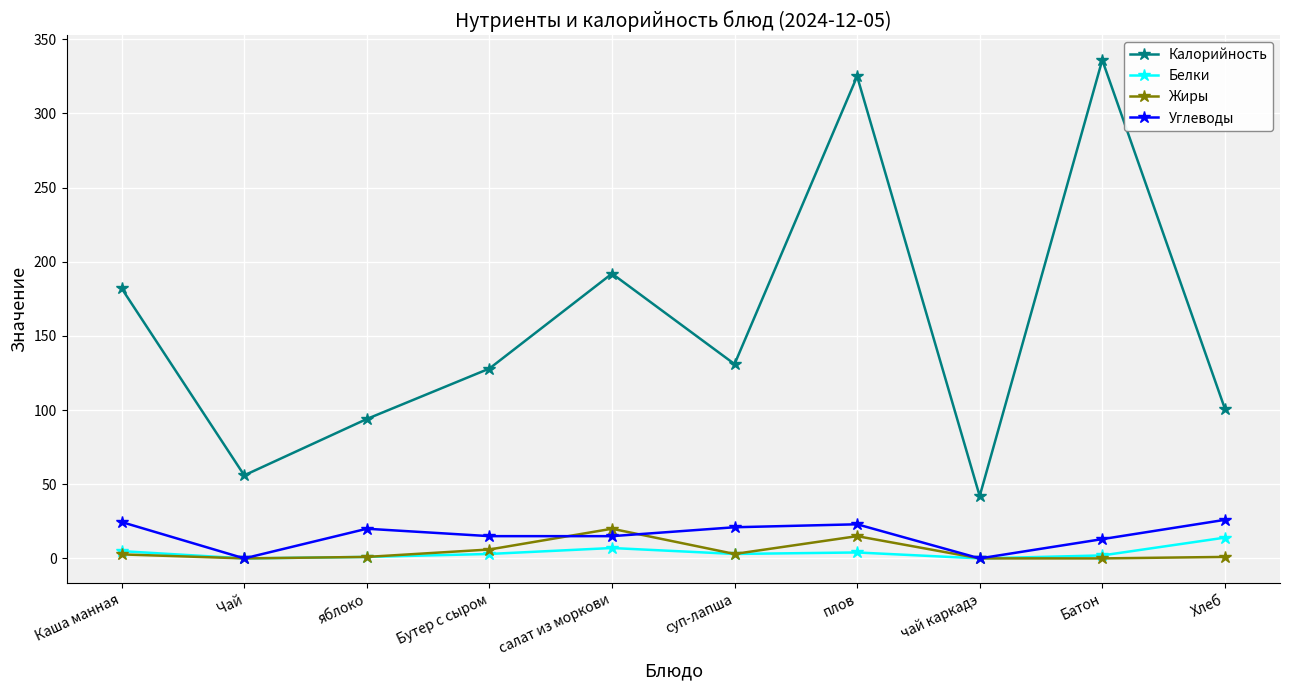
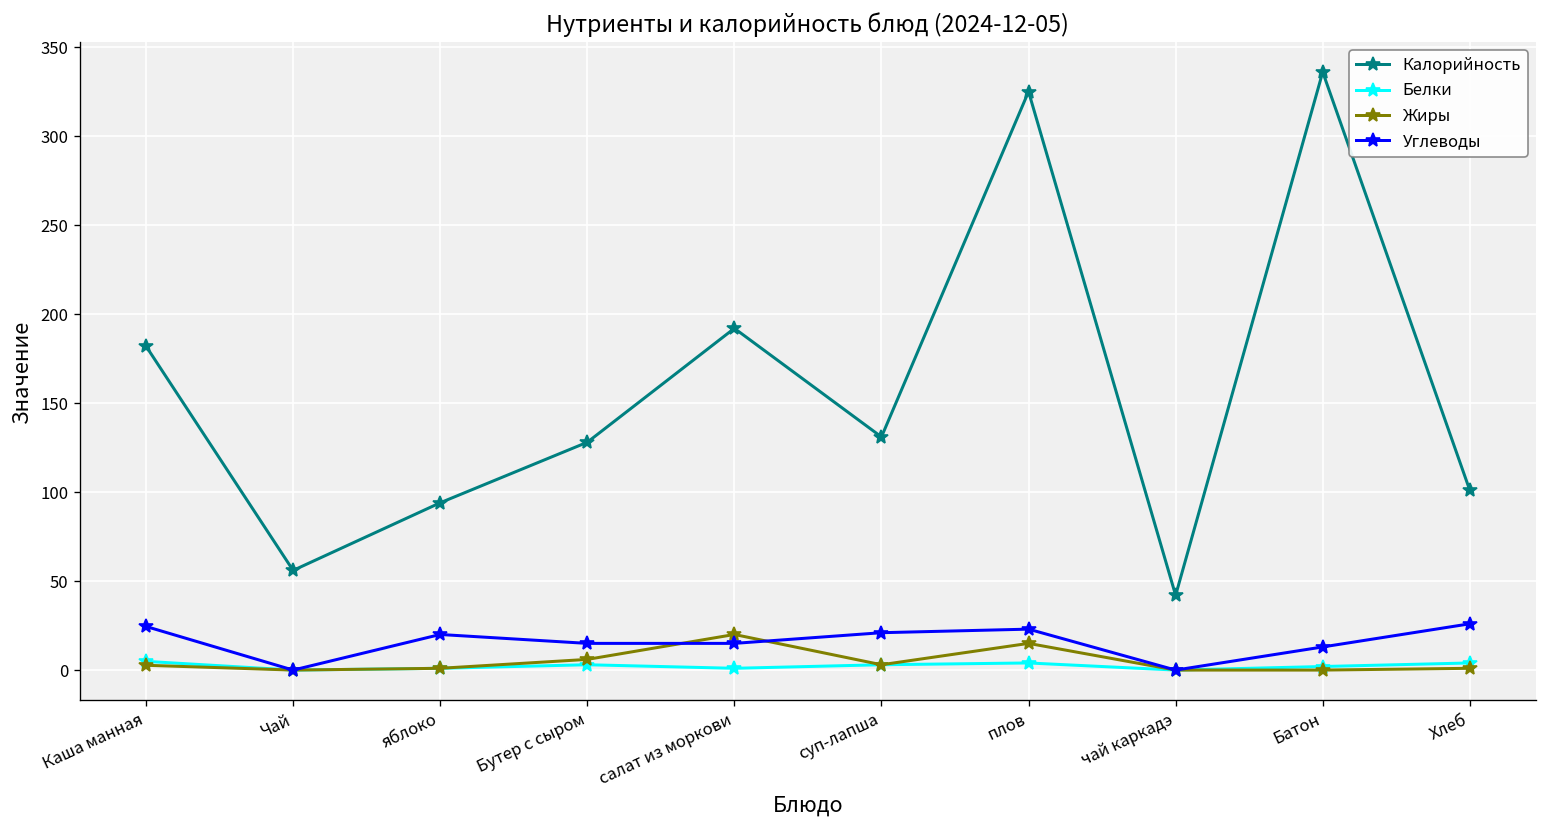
  {
    "Калорийность": {
      "Каша манная": 182,
      "Чай": 56,
      "яблоко": 94,
      "Бутер с сыром": 128,
      "салат из моркови": 192,
      "суп-лапша": 131,
      "плов": 325,
      "чай каркадэ": 42,
      "Батон": 336,
      "Хлеб": 101
    },
    "Белки": {
      "Каша манная": 5,
      "Бутер с сыром": 3,
-     "салат из моркови": 7,
+     "салат из моркови": 1,
      "плов": 4,
      "Батон": 2,
-     "Хлеб": 14
+     "Хлеб": 4
    },
    "Жиры": {
      "Каша манная": 3,
      "Бутер с сыром": 6,
      "салат из моркови": 20,
      "плов": 15,
      "Батон": 0,
      "Хлеб": 1
    },
    "Углеводы": {
      "Каша манная": 25,
      "яблоко": 20,
      "Бутер с сыром": 15,
      "салат из моркови": 15,
      "суп-лапша": 21,
      "плов": 23,
      "Батон": 13,
      "Хлеб": 26
    }
  }
